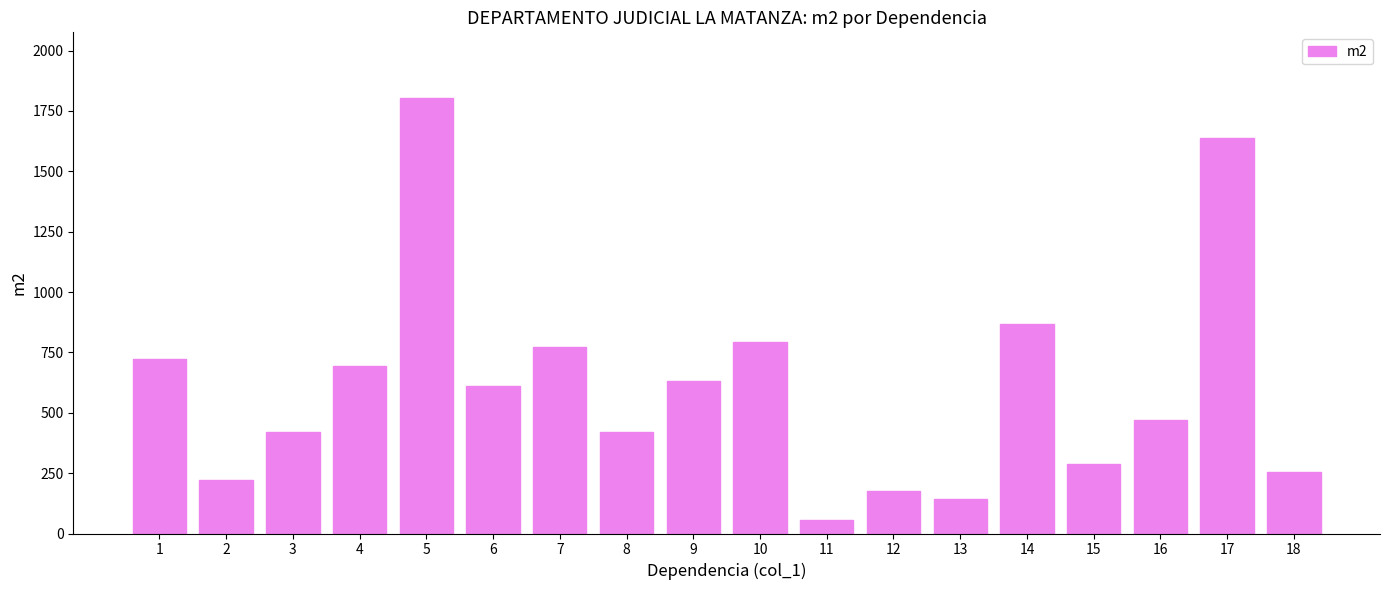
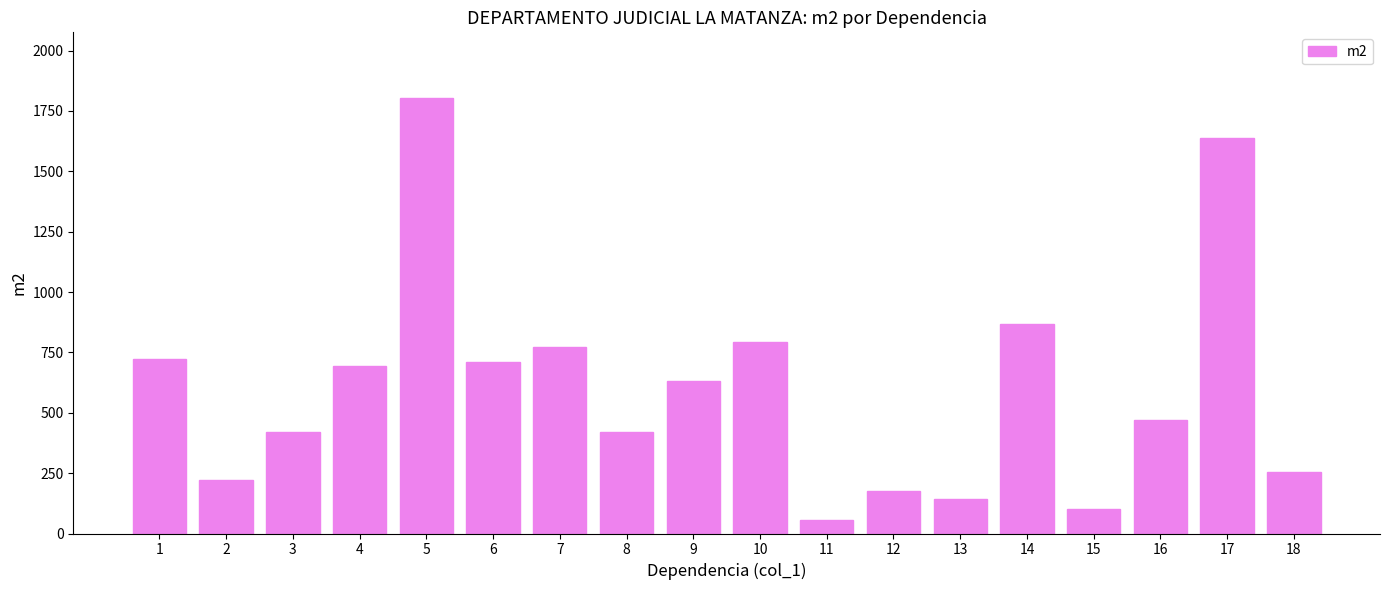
  {
    "1": 720,
    "2": 220,
    "3": 420,
    "4": 700,
    "5": 1810,
-   "6": 610,
+   "6": 710,
    "7": 770,
    "8": 420,
    "9": 630,
    "10": 790,
    "11": 60,
    "12": 180,
    "13": 140,
    "14": 870,
-   "15": 290,
+   "15": 100,
    "16": 470,
    "17": 1640,
    "18": 250
  }
